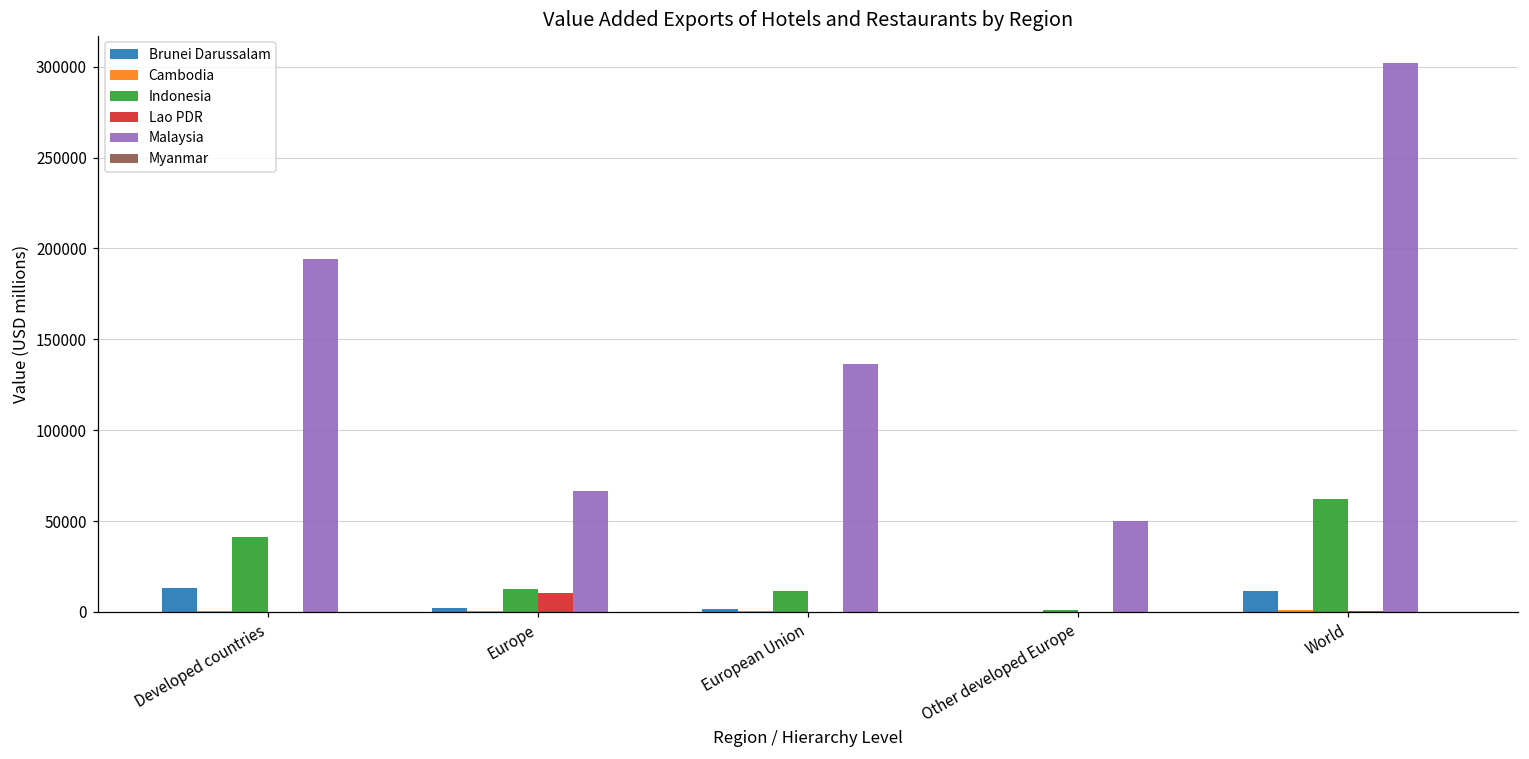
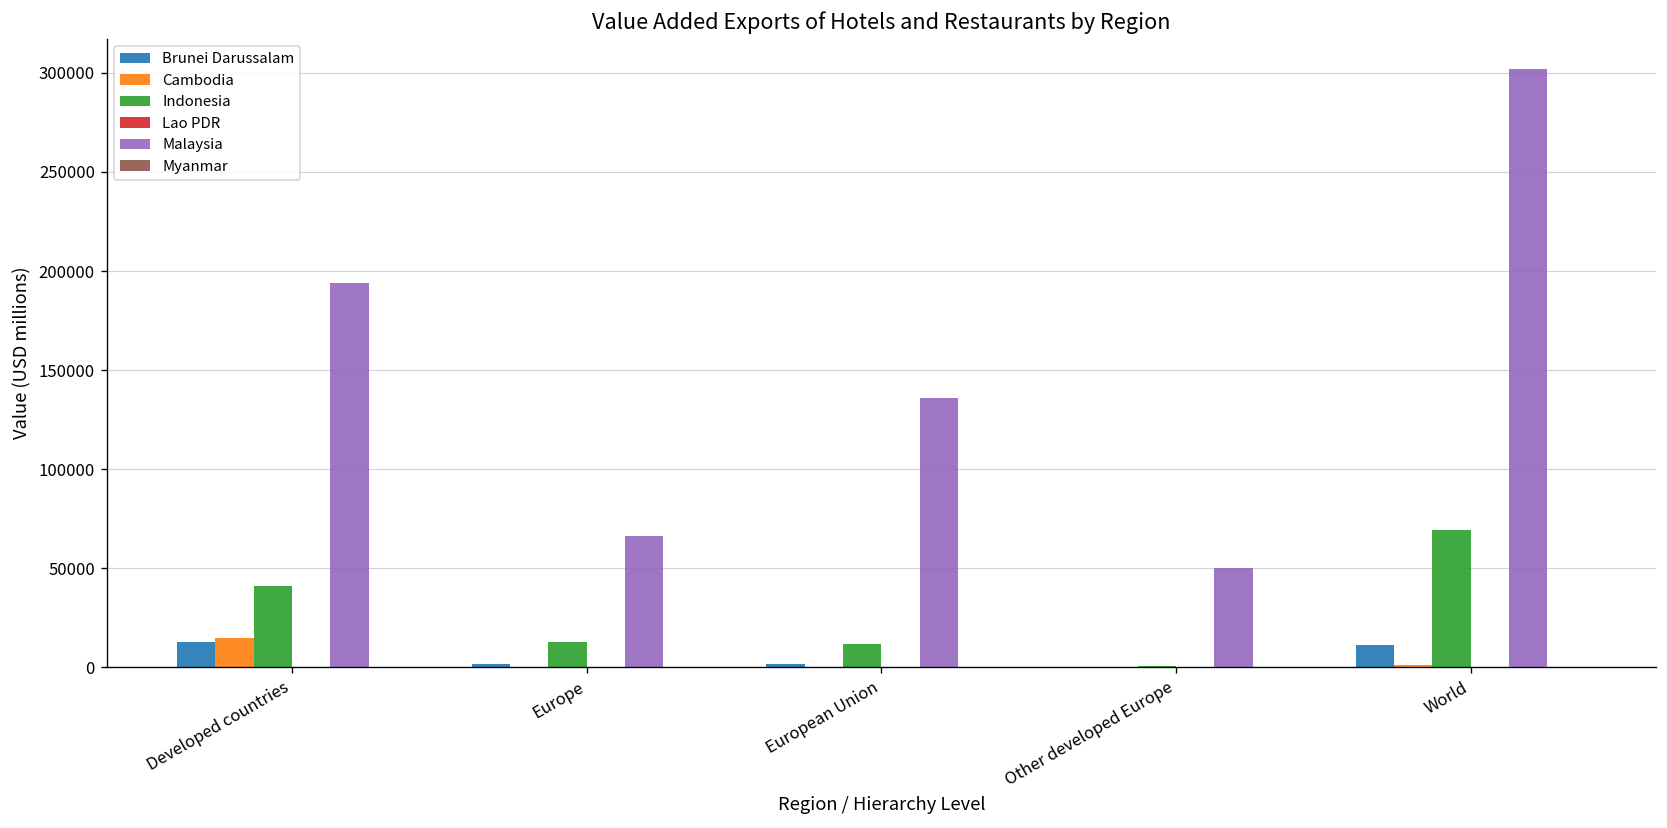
  {
    "Brunei Darussalam": {
      "Developed countries": 13000,
      "Europe": 2000,
      "European Union": 2000,
      "World": 11000
    },
    "Cambodia": {
-     "Developed countries": 0
+     "Developed countries": 15000
    },
    "Indonesia": {
      "Developed countries": 41000,
      "Europe": 13000,
      "European Union": 12000,
-     "World": 62000
+     "World": 69000
    },
    "Lao PDR": {
-     "Europe": 10000
+     "Europe": 0
    },
    "Malaysia": {
      "Developed countries": 194000,
      "Europe": 66000,
      "European Union": 136000,
      "Other developed Europe": 50000,
      "World": 302000
    }
  }
